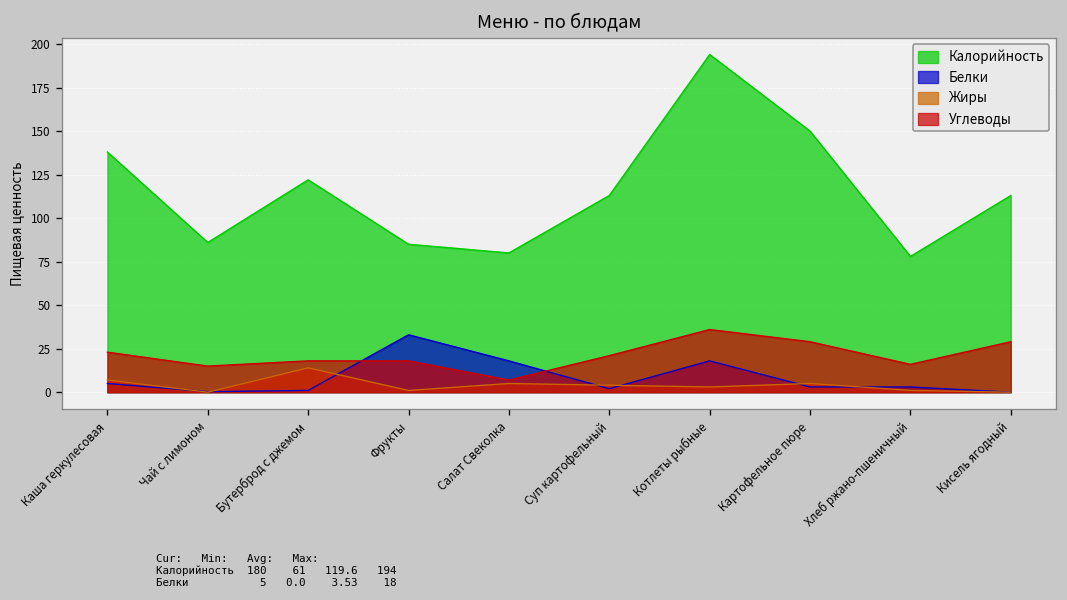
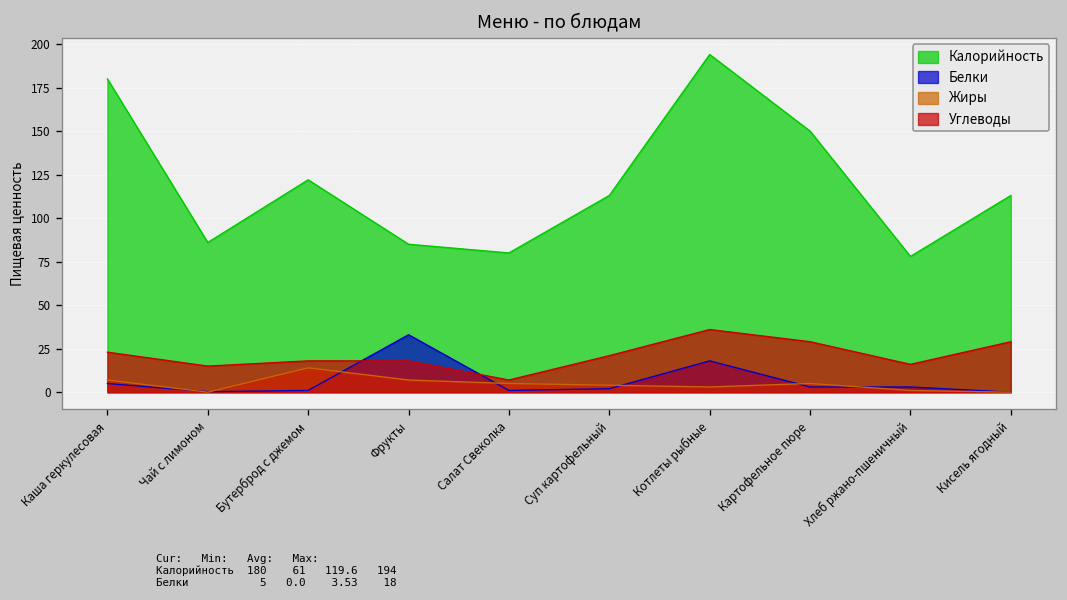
  {
    "Калорийность": {
-     "Каша геркулесовая": 138,
+     "Каша геркулесовая": 180,
      "Чай с лимоном": 86,
      "Бутерброд с джемом": 122,
      "Фрукты": 85,
      "Салат Свеколка": 80,
      "Суп картофельный": 113,
      "Котлеты рыбные": 194,
      "Картофельное пюре": 150,
      "Хлеб ржано-пшеничный": 78,
      "Кисель ягодный": 113
    },
    "Белки": {
      "Каша геркулесовая": 5,
      "Бутерброд с джемом": 1,
      "Фрукты": 33,
-     "Салат Свеколка": 18,
+     "Салат Свеколка": 1,
      "Суп картофельный": 2,
      "Котлеты рыбные": 18,
      "Картофельное пюре": 3,
      "Хлеб ржано-пшеничный": 3
    },
    "Жиры": {
      "Каша геркулесовая": 7,
      "Бутерброд с джемом": 14,
-     "Фрукты": 1,
+     "Фрукты": 7,
      "Салат Свеколка": 5,
      "Суп картофельный": 4,
      "Котлеты рыбные": 3,
      "Картофельное пюре": 5,
      "Хлеб ржано-пшеничный": 1
    },
    "Углеводы": {
      "Каша геркулесовая": 23,
      "Чай с лимоном": 15,
      "Бутерброд с джемом": 18,
      "Фрукты": 18,
      "Салат Свеколка": 7,
      "Суп картофельный": 21,
      "Котлеты рыбные": 36,
      "Картофельное пюре": 29,
      "Хлеб ржано-пшеничный": 16,
      "Кисель ягодный": 29
    }
  }
